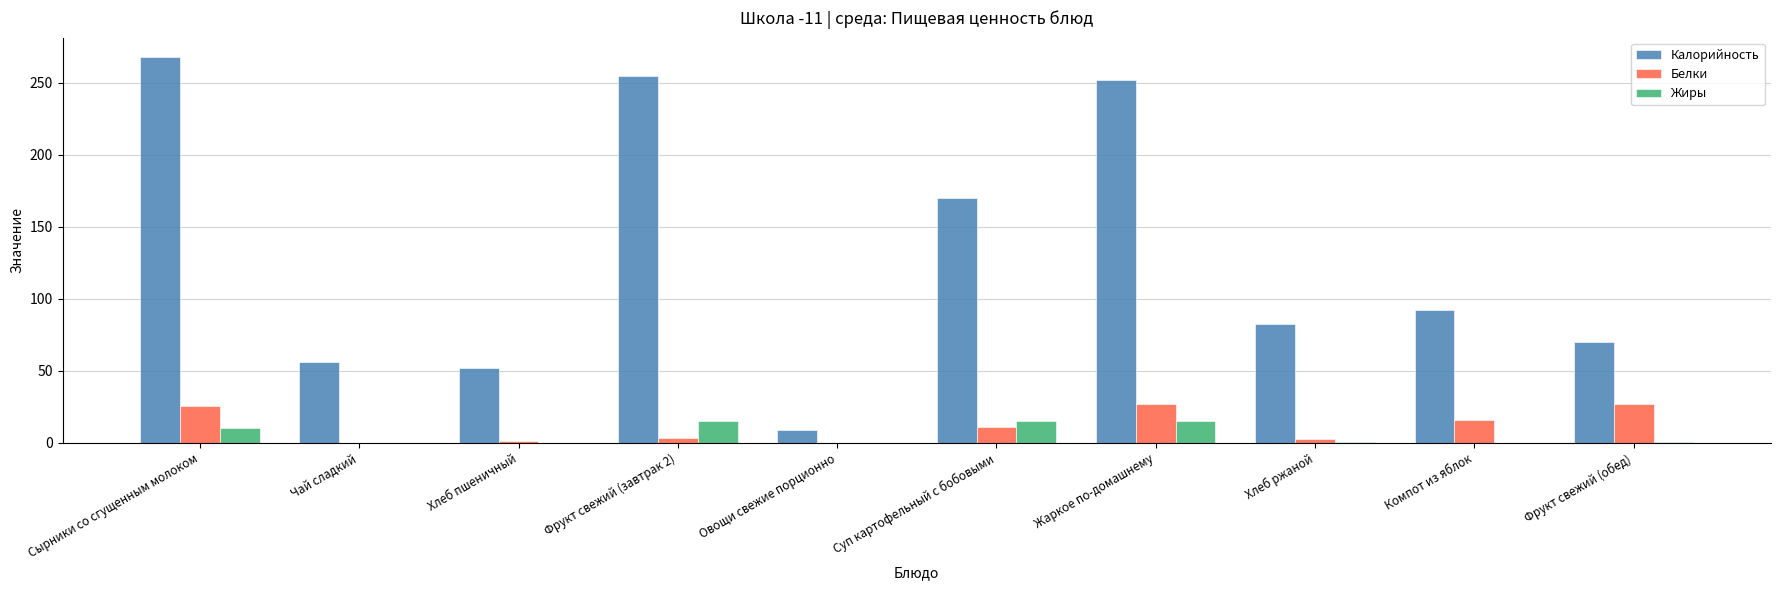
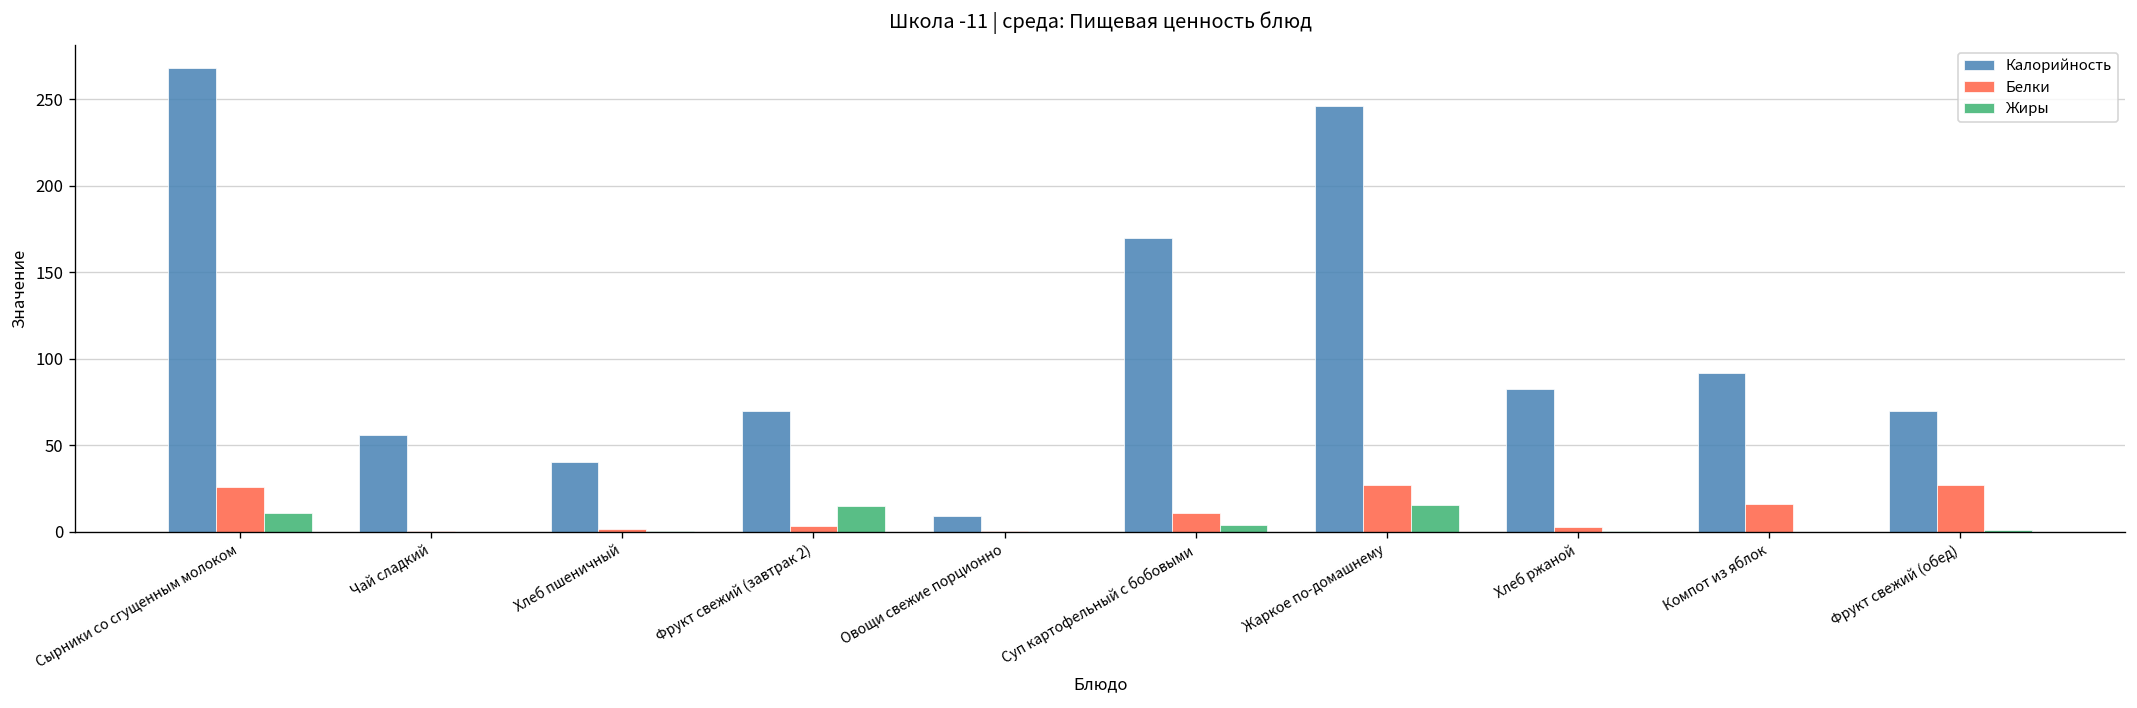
  {
    "Калорийность": {
      "Сырники со сгущенным молоком": 268,
      "Чай сладкий": 56,
-     "Хлеб пшеничный": 52,
-     "Фрукт свежий (завтрак 2)": 255,
+     "Хлеб пшеничный": 40,
+     "Фрукт свежий (завтрак 2)": 70,
      "Овощи свежие порционно": 9,
      "Суп картофельный с бобовыми": 170,
-     "Жаркое по-домашнему": 252,
+     "Жаркое по-домашнему": 246,
      "Хлеб ржаной": 82,
      "Компот из яблок": 92,
      "Фрукт свежий (обед)": 70
    },
    "Белки": {
      "Сырники со сгущенным молоком": 26,
      "Фрукт свежий (завтрак 2)": 3,
      "Суп картофельный с бобовыми": 11,
      "Жаркое по-домашнему": 27,
      "Хлеб ржаной": 2,
      "Компот из яблок": 16,
      "Фрукт свежий (обед)": 27
    },
    "Жиры": {
      "Сырники со сгущенным молоком": 11,
      "Чай сладкий": 0,
      "Фрукт свежий (завтрак 2)": 15,
      "Овощи свежие порционно": 0,
-     "Суп картофельный с бобовыми": 15,
+     "Суп картофельный с бобовыми": 4,
      "Жаркое по-домашнему": 15,
      "Компот из яблок": 0
    }
  }
